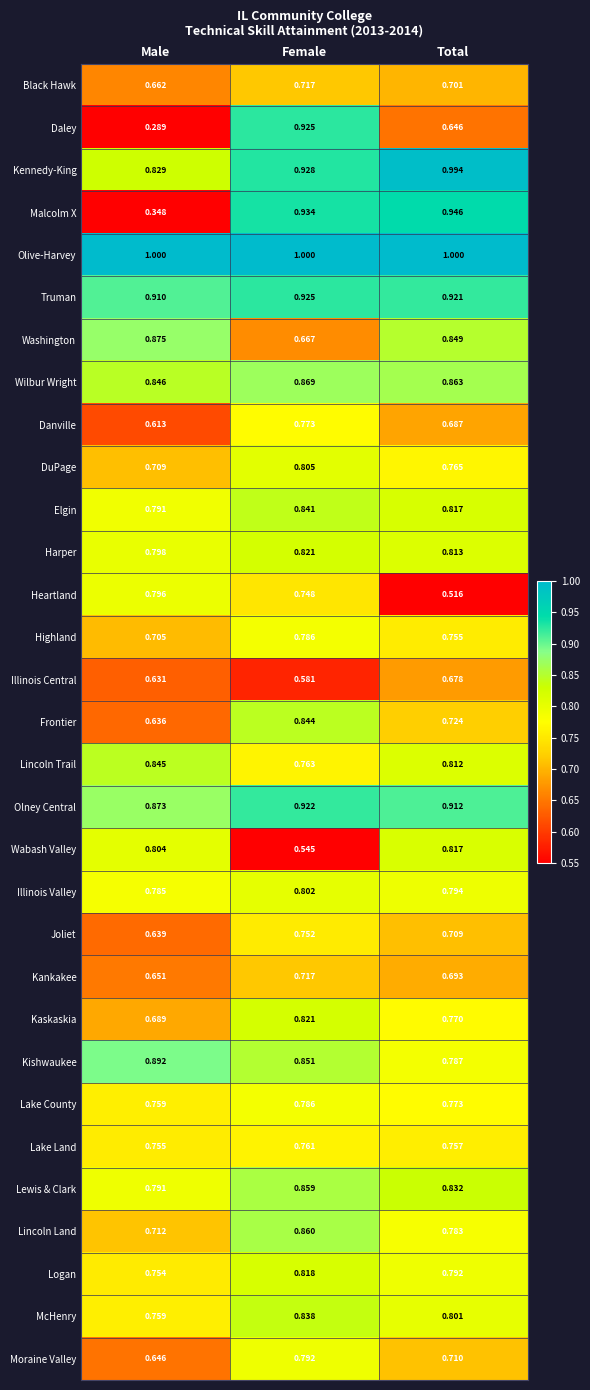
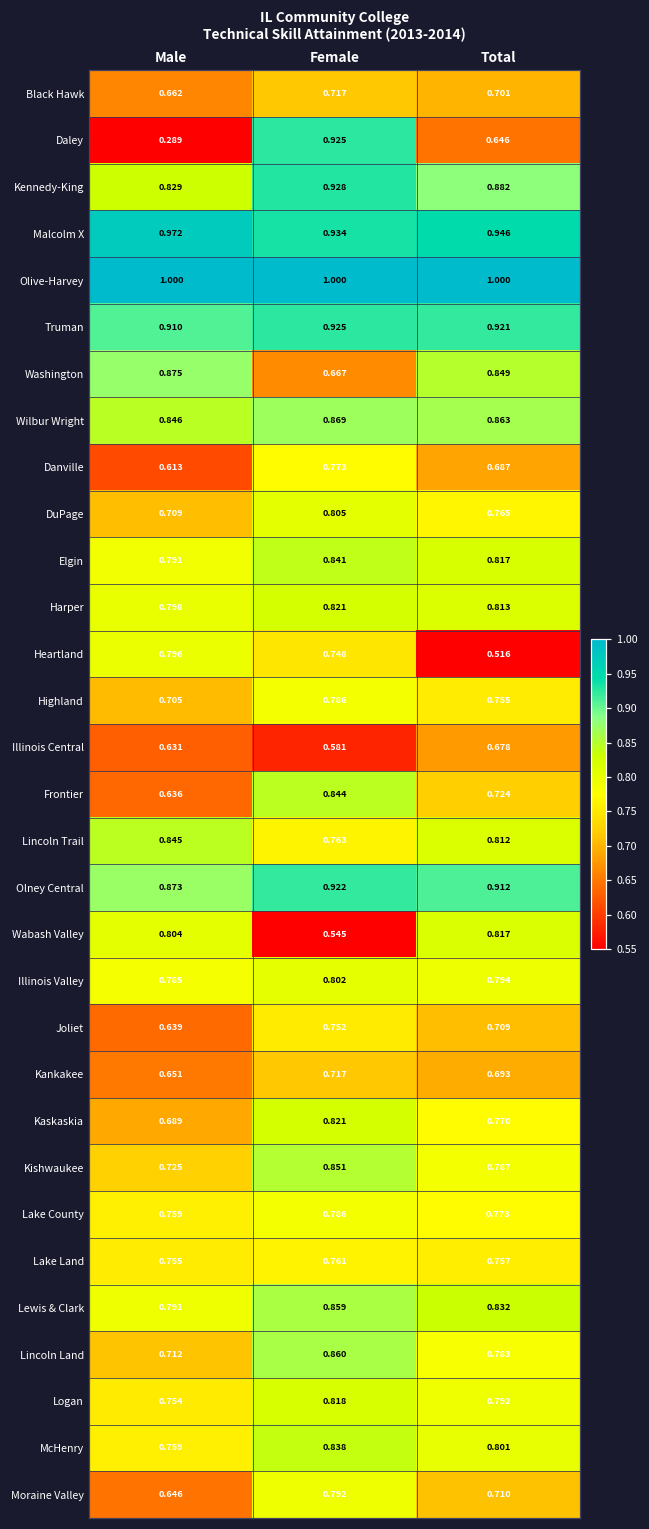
  {
    "Black Hawk": {
      "Male": 0.662,
      "Female": 0.717,
      "Total": 0.701
    },
    "Daley": {
      "Male": 0.289,
      "Female": 0.925,
      "Total": 0.646
    },
    "Kennedy-King": {
      "Male": 0.829,
      "Female": 0.928,
-     "Total": 0.994
+     "Total": 0.882
    },
    "Malcolm X": {
-     "Male": 0.348,
+     "Male": 0.972,
      "Female": 0.934,
      "Total": 0.946
    },
    "Olive-Harvey": {
      "Male": 1.000,
      "Female": 1.000,
      "Total": 1.000
    },
    "Truman": {
      "Male": 0.910,
      "Female": 0.925,
      "Total": 0.921
    },
    "Washington": {
      "Male": 0.875,
      "Female": 0.667,
      "Total": 0.849
    },
    "Wilbur Wright": {
      "Male": 0.846,
      "Female": 0.869,
      "Total": 0.863
    },
    "Danville": {
      "Male": 0.613,
      "Female": 0.773,
      "Total": 0.687
    },
    "DuPage": {
      "Male": 0.709,
      "Female": 0.805,
      "Total": 0.765
    },
    "Elgin": {
      "Male": 0.791,
      "Female": 0.841,
      "Total": 0.817
    },
    "Harper": {
      "Male": 0.798,
      "Female": 0.821,
      "Total": 0.813
    },
    "Heartland": {
      "Male": 0.796,
      "Female": 0.748,
      "Total": 0.516
    },
    "Highland": {
      "Male": 0.705,
      "Female": 0.786,
      "Total": 0.755
    },
    "Illinois Central": {
      "Male": 0.631,
      "Female": 0.581,
      "Total": 0.678
    },
    "Frontier": {
      "Male": 0.636,
      "Female": 0.844,
      "Total": 0.724
    },
    "Lincoln Trail": {
      "Male": 0.845,
      "Female": 0.763,
      "Total": 0.812
    },
    "Olney Central": {
      "Male": 0.873,
      "Female": 0.922,
      "Total": 0.912
    },
    "Wabash Valley": {
      "Male": 0.804,
      "Female": 0.545,
      "Total": 0.817
    },
    "Illinois Valley": {
      "Male": 0.785,
      "Female": 0.802,
      "Total": 0.794
    },
    "Joliet": {
      "Male": 0.639,
      "Female": 0.752,
      "Total": 0.709
    },
    "Kankakee": {
      "Male": 0.651,
      "Female": 0.717,
      "Total": 0.693
    },
    "Kaskaskia": {
      "Male": 0.689,
      "Female": 0.821,
      "Total": 0.770
    },
    "Kishwaukee": {
-     "Male": 0.892,
+     "Male": 0.725,
      "Female": 0.851,
      "Total": 0.787
    },
    "Lake County": {
      "Male": 0.759,
      "Female": 0.786,
      "Total": 0.773
    },
    "Lake Land": {
      "Male": 0.755,
      "Female": 0.761,
      "Total": 0.757
    },
    "Lewis & Clark": {
      "Male": 0.791,
      "Female": 0.859,
      "Total": 0.832
    },
    "Lincoln Land": {
      "Male": 0.712,
      "Female": 0.860,
      "Total": 0.783
    },
    "Logan": {
      "Male": 0.754,
      "Female": 0.818,
      "Total": 0.792
    },
    "McHenry": {
      "Male": 0.759,
      "Female": 0.838,
      "Total": 0.801
    },
    "Moraine Valley": {
      "Male": 0.646,
      "Female": 0.792,
      "Total": 0.710
    }
  }
